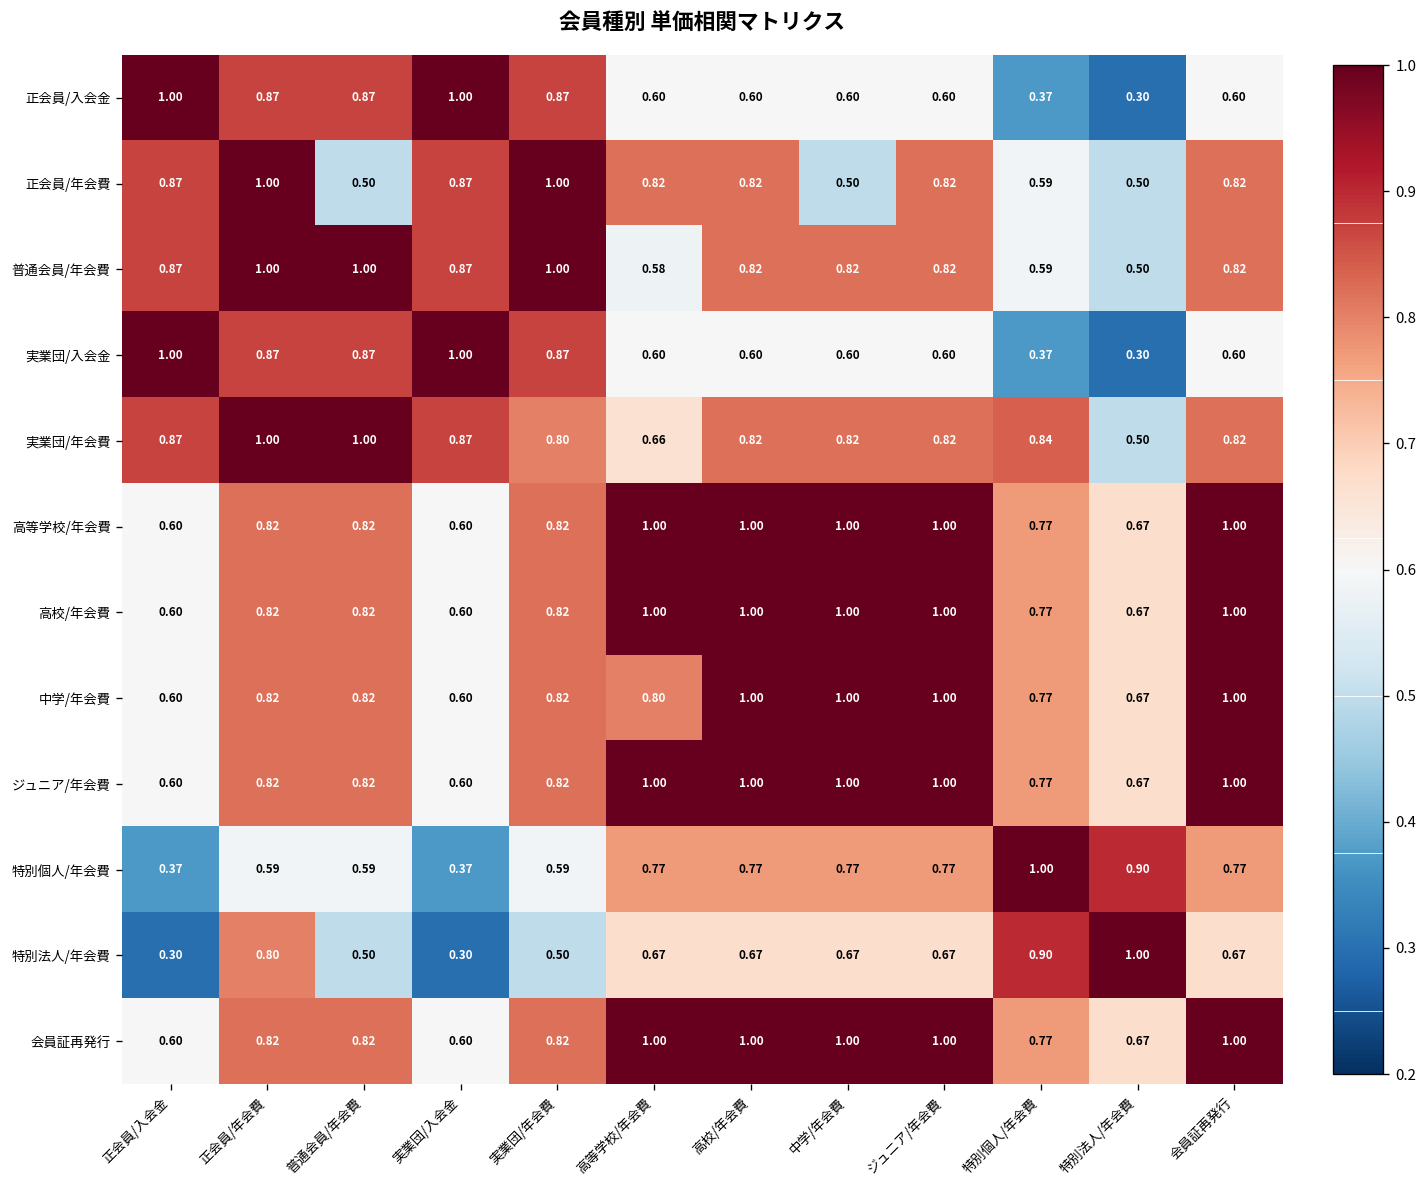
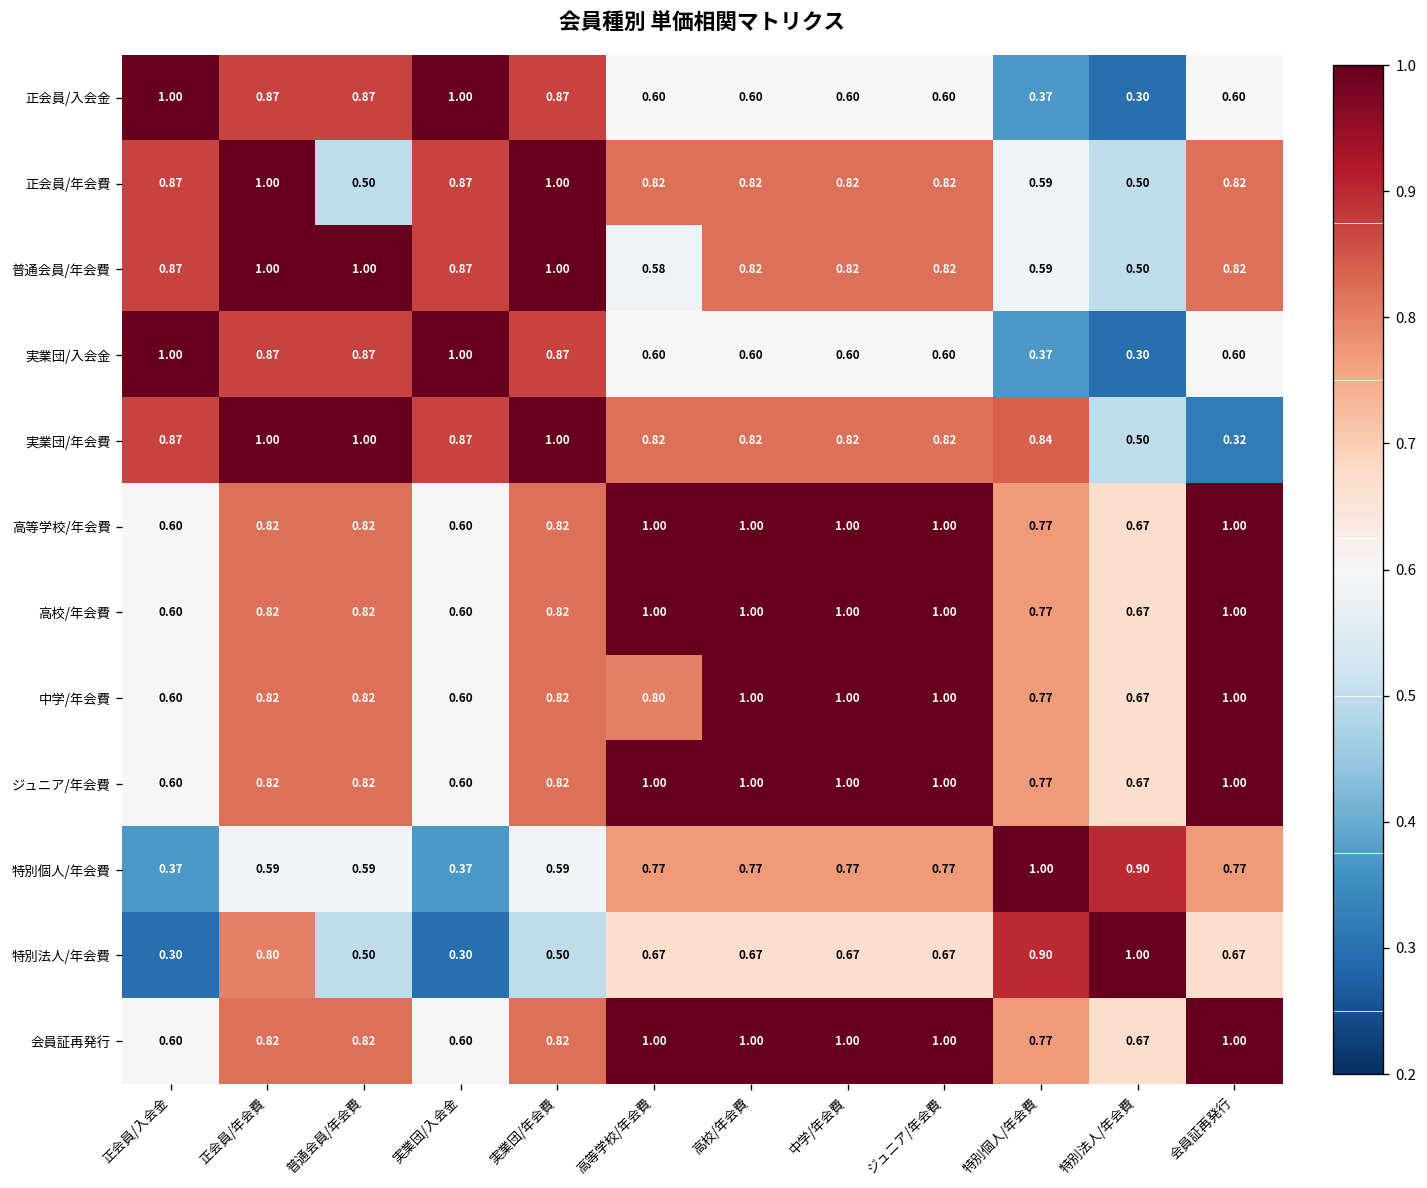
  {
    "正会員/入会金": {
      "正会員/入会金": 1.00,
      "正会員/年会費": 0.87,
      "普通会員/年会費": 0.87,
      "実業団/入会金": 1.00,
      "実業団/年会費": 0.87,
      "高等学校/年会費": 0.60,
      "高校/年会費": 0.60,
      "中学/年会費": 0.60,
      "ジュニア/年会費": 0.60,
      "特別個人/年会費": 0.37,
      "特別法人/年会費": 0.30,
      "会員証再発行": 0.60
    },
    "正会員/年会費": {
      "正会員/入会金": 0.87,
      "正会員/年会費": 1.00,
      "普通会員/年会費": 0.50,
      "実業団/入会金": 0.87,
      "実業団/年会費": 1.00,
      "高等学校/年会費": 0.82,
      "高校/年会費": 0.82,
-     "中学/年会費": 0.50,
+     "中学/年会費": 0.82,
      "ジュニア/年会費": 0.82,
      "特別個人/年会費": 0.59,
      "特別法人/年会費": 0.50,
      "会員証再発行": 0.82
    },
    "普通会員/年会費": {
      "正会員/入会金": 0.87,
      "正会員/年会費": 1.00,
      "普通会員/年会費": 1.00,
      "実業団/入会金": 0.87,
      "実業団/年会費": 1.00,
      "高等学校/年会費": 0.58,
      "高校/年会費": 0.82,
      "中学/年会費": 0.82,
      "ジュニア/年会費": 0.82,
      "特別個人/年会費": 0.59,
      "特別法人/年会費": 0.50,
      "会員証再発行": 0.82
    },
    "実業団/入会金": {
      "正会員/入会金": 1.00,
      "正会員/年会費": 0.87,
      "普通会員/年会費": 0.87,
      "実業団/入会金": 1.00,
      "実業団/年会費": 0.87,
      "高等学校/年会費": 0.60,
      "高校/年会費": 0.60,
      "中学/年会費": 0.60,
      "ジュニア/年会費": 0.60,
      "特別個人/年会費": 0.37,
      "特別法人/年会費": 0.30,
      "会員証再発行": 0.60
    },
    "実業団/年会費": {
      "正会員/入会金": 0.87,
      "正会員/年会費": 1.00,
      "普通会員/年会費": 1.00,
      "実業団/入会金": 0.87,
-     "実業団/年会費": 0.80,
-     "高等学校/年会費": 0.66,
+     "実業団/年会費": 1.00,
+     "高等学校/年会費": 0.82,
      "高校/年会費": 0.82,
      "中学/年会費": 0.82,
      "ジュニア/年会費": 0.82,
      "特別個人/年会費": 0.84,
      "特別法人/年会費": 0.50,
-     "会員証再発行": 0.82
+     "会員証再発行": 0.32
    },
    "高等学校/年会費": {
      "正会員/入会金": 0.60,
      "正会員/年会費": 0.82,
      "普通会員/年会費": 0.82,
      "実業団/入会金": 0.60,
      "実業団/年会費": 0.82,
      "高等学校/年会費": 1.00,
      "高校/年会費": 1.00,
      "中学/年会費": 1.00,
      "ジュニア/年会費": 1.00,
      "特別個人/年会費": 0.77,
      "特別法人/年会費": 0.67,
      "会員証再発行": 1.00
    },
    "高校/年会費": {
      "正会員/入会金": 0.60,
      "正会員/年会費": 0.82,
      "普通会員/年会費": 0.82,
      "実業団/入会金": 0.60,
      "実業団/年会費": 0.82,
      "高等学校/年会費": 1.00,
      "高校/年会費": 1.00,
      "中学/年会費": 1.00,
      "ジュニア/年会費": 1.00,
      "特別個人/年会費": 0.77,
      "特別法人/年会費": 0.67,
      "会員証再発行": 1.00
    },
    "中学/年会費": {
      "正会員/入会金": 0.60,
      "正会員/年会費": 0.82,
      "普通会員/年会費": 0.82,
      "実業団/入会金": 0.60,
      "実業団/年会費": 0.82,
      "高等学校/年会費": 0.80,
      "高校/年会費": 1.00,
      "中学/年会費": 1.00,
      "ジュニア/年会費": 1.00,
      "特別個人/年会費": 0.77,
      "特別法人/年会費": 0.67,
      "会員証再発行": 1.00
    },
    "ジュニア/年会費": {
      "正会員/入会金": 0.60,
      "正会員/年会費": 0.82,
      "普通会員/年会費": 0.82,
      "実業団/入会金": 0.60,
      "実業団/年会費": 0.82,
      "高等学校/年会費": 1.00,
      "高校/年会費": 1.00,
      "中学/年会費": 1.00,
      "ジュニア/年会費": 1.00,
      "特別個人/年会費": 0.77,
      "特別法人/年会費": 0.67,
      "会員証再発行": 1.00
    },
    "特別個人/年会費": {
      "正会員/入会金": 0.37,
      "正会員/年会費": 0.59,
      "普通会員/年会費": 0.59,
      "実業団/入会金": 0.37,
      "実業団/年会費": 0.59,
      "高等学校/年会費": 0.77,
      "高校/年会費": 0.77,
      "中学/年会費": 0.77,
      "ジュニア/年会費": 0.77,
      "特別個人/年会費": 1.00,
      "特別法人/年会費": 0.90,
      "会員証再発行": 0.77
    },
    "特別法人/年会費": {
      "正会員/入会金": 0.30,
      "正会員/年会費": 0.80,
      "普通会員/年会費": 0.50,
      "実業団/入会金": 0.30,
      "実業団/年会費": 0.50,
      "高等学校/年会費": 0.67,
      "高校/年会費": 0.67,
      "中学/年会費": 0.67,
      "ジュニア/年会費": 0.67,
      "特別個人/年会費": 0.90,
      "特別法人/年会費": 1.00,
      "会員証再発行": 0.67
    },
    "会員証再発行": {
      "正会員/入会金": 0.60,
      "正会員/年会費": 0.82,
      "普通会員/年会費": 0.82,
      "実業団/入会金": 0.60,
      "実業団/年会費": 0.82,
      "高等学校/年会費": 1.00,
      "高校/年会費": 1.00,
      "中学/年会費": 1.00,
      "ジュニア/年会費": 1.00,
      "特別個人/年会費": 0.77,
      "特別法人/年会費": 0.67,
      "会員証再発行": 1.00
    }
  }
